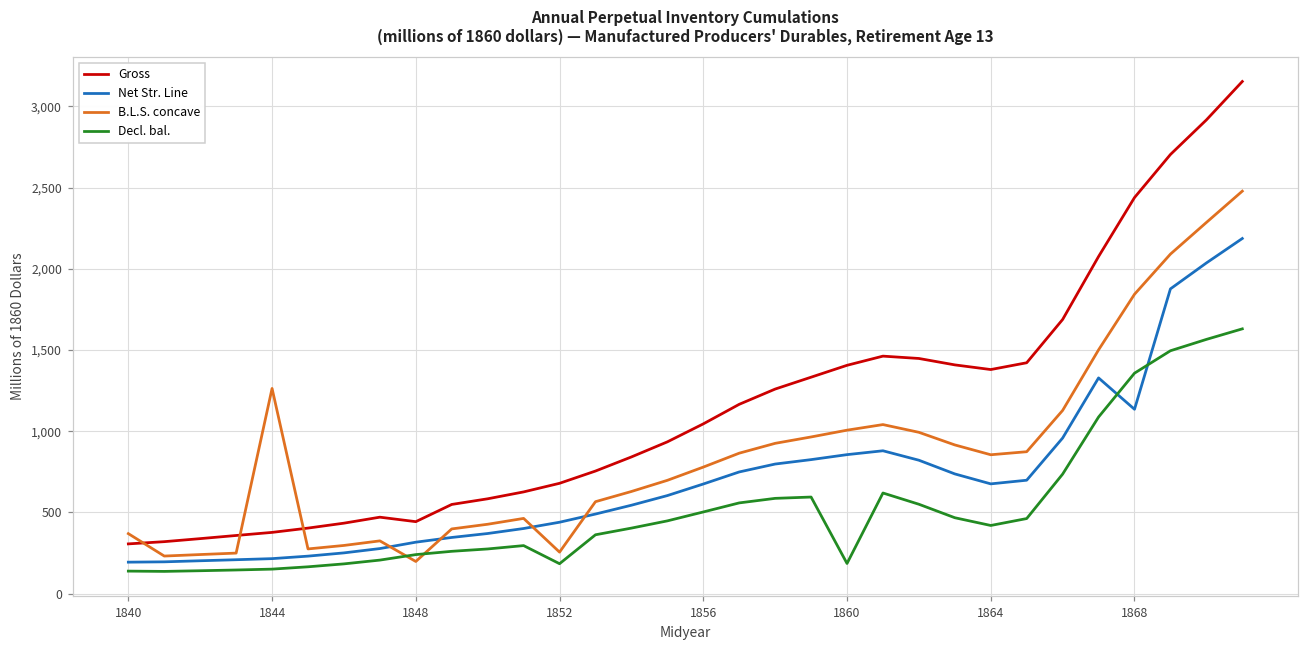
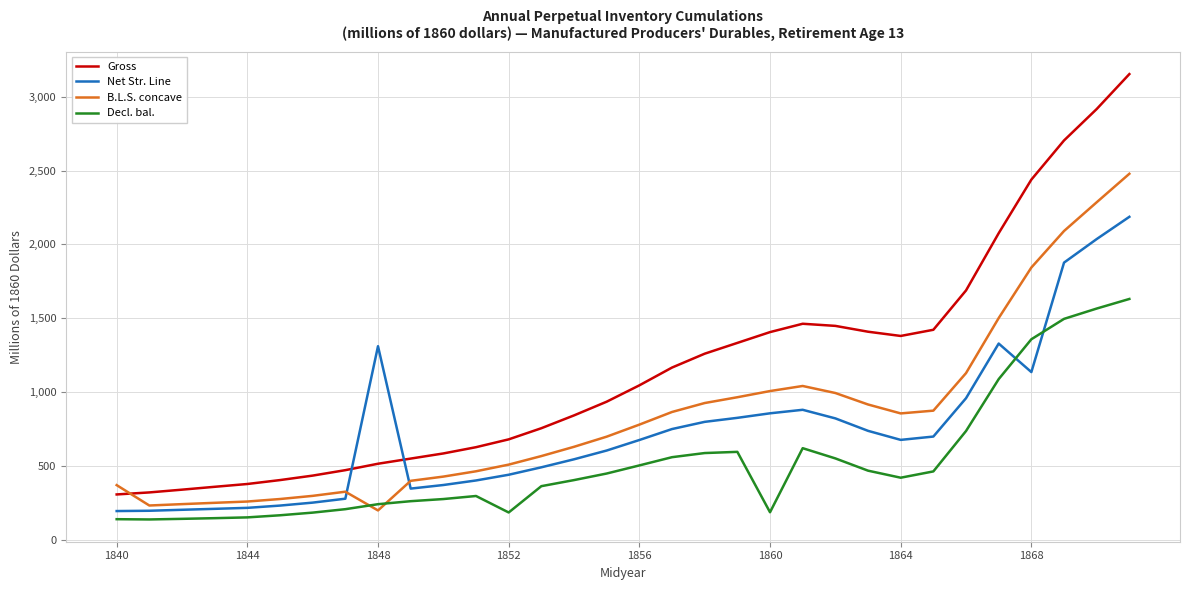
  {
    "Gross": {
      "1840": "310",
      "1844": "380",
-     "1848": "440",
+     "1848": "510",
      "1852": "680",
      "1856": "1,040",
      "1860": "1,410",
      "1864": "1,380",
      "1868": "2,440"
    },
    "Net Str. Line": {
      "1840": "190",
      "1844": "220",
-     "1848": "320",
+     "1848": "1,310",
      "1852": "440",
      "1856": "670",
      "1860": "860",
      "1864": "680",
      "1868": "1,130"
    },
    "B.L.S. concave": {
      "1840": "370",
-     "1844": "1,260",
+     "1844": "260",
      "1848": "200",
-     "1852": "260",
+     "1852": "510",
      "1856": "780",
      "1860": "1,010",
      "1864": "850",
      "1868": "1,840"
    },
    "Decl. bal.": {
      "1840": "140",
      "1844": "150",
      "1848": "240",
      "1852": "180",
      "1856": "500",
      "1860": "190",
      "1864": "420",
      "1868": "1,360"
    }
  }
